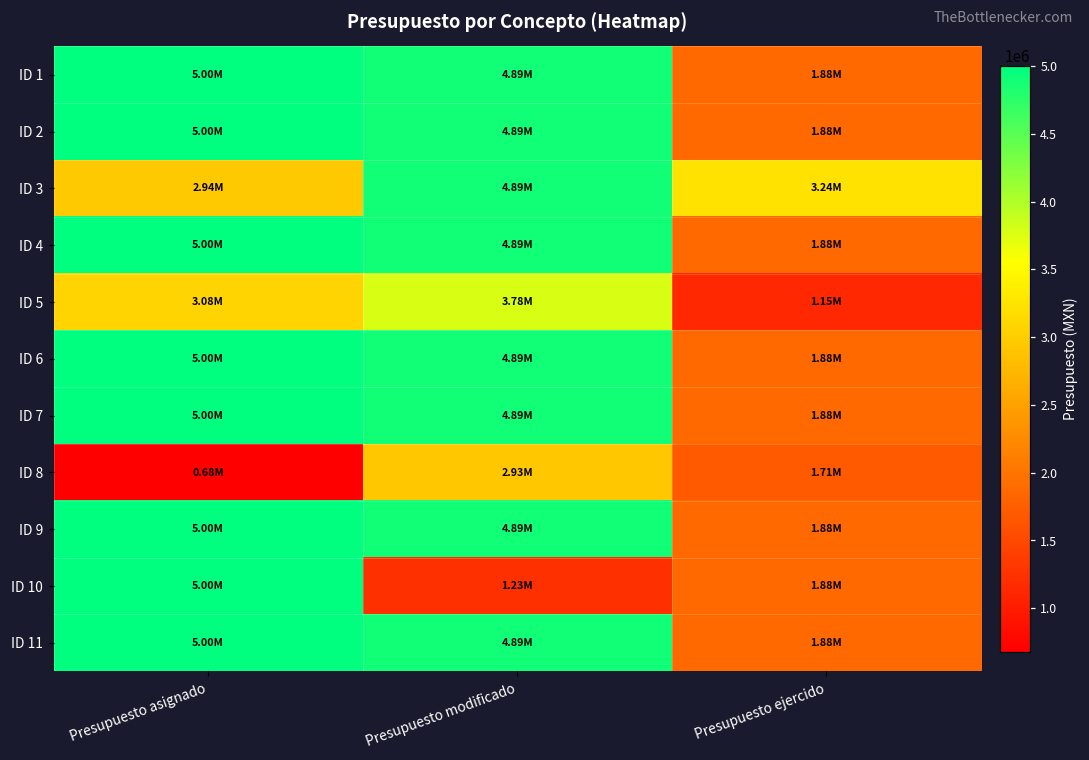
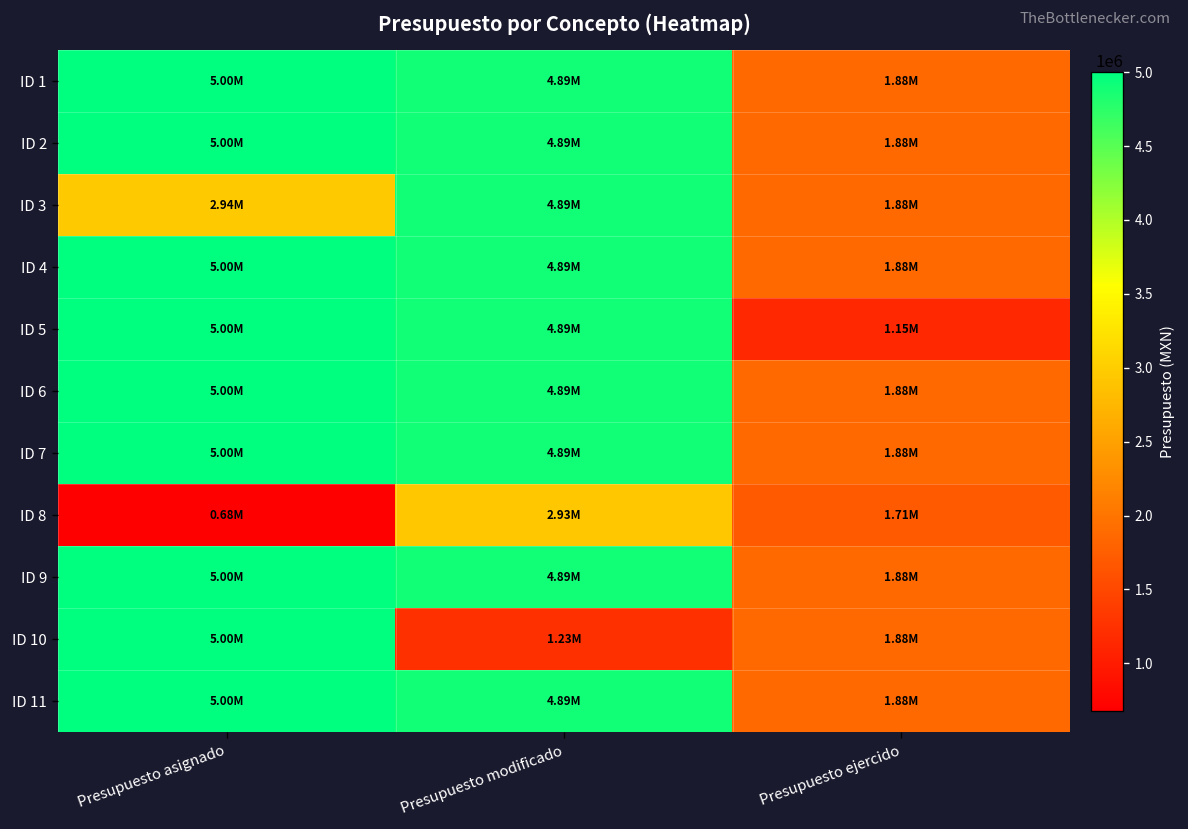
  {
    "ID 1": {
      "Presupuesto asignado": "5.00M",
      "Presupuesto modificado": "4.89M",
      "Presupuesto ejercido": "1.88M"
    },
    "ID 2": {
      "Presupuesto asignado": "5.00M",
      "Presupuesto modificado": "4.89M",
      "Presupuesto ejercido": "1.88M"
    },
    "ID 3": {
      "Presupuesto asignado": "2.94M",
      "Presupuesto modificado": "4.89M",
-     "Presupuesto ejercido": "3.24M"
+     "Presupuesto ejercido": "1.88M"
    },
    "ID 4": {
      "Presupuesto asignado": "5.00M",
      "Presupuesto modificado": "4.89M",
      "Presupuesto ejercido": "1.88M"
    },
    "ID 5": {
-     "Presupuesto asignado": "3.08M",
-     "Presupuesto modificado": "3.78M",
+     "Presupuesto asignado": "5.00M",
+     "Presupuesto modificado": "4.89M",
      "Presupuesto ejercido": "1.15M"
    },
    "ID 6": {
      "Presupuesto asignado": "5.00M",
      "Presupuesto modificado": "4.89M",
      "Presupuesto ejercido": "1.88M"
    },
    "ID 7": {
      "Presupuesto asignado": "5.00M",
      "Presupuesto modificado": "4.89M",
      "Presupuesto ejercido": "1.88M"
    },
    "ID 8": {
      "Presupuesto asignado": "0.68M",
      "Presupuesto modificado": "2.93M",
      "Presupuesto ejercido": "1.71M"
    },
    "ID 9": {
      "Presupuesto asignado": "5.00M",
      "Presupuesto modificado": "4.89M",
      "Presupuesto ejercido": "1.88M"
    },
    "ID 10": {
      "Presupuesto asignado": "5.00M",
      "Presupuesto modificado": "1.23M",
      "Presupuesto ejercido": "1.88M"
    },
    "ID 11": {
      "Presupuesto asignado": "5.00M",
      "Presupuesto modificado": "4.89M",
      "Presupuesto ejercido": "1.88M"
    }
  }
